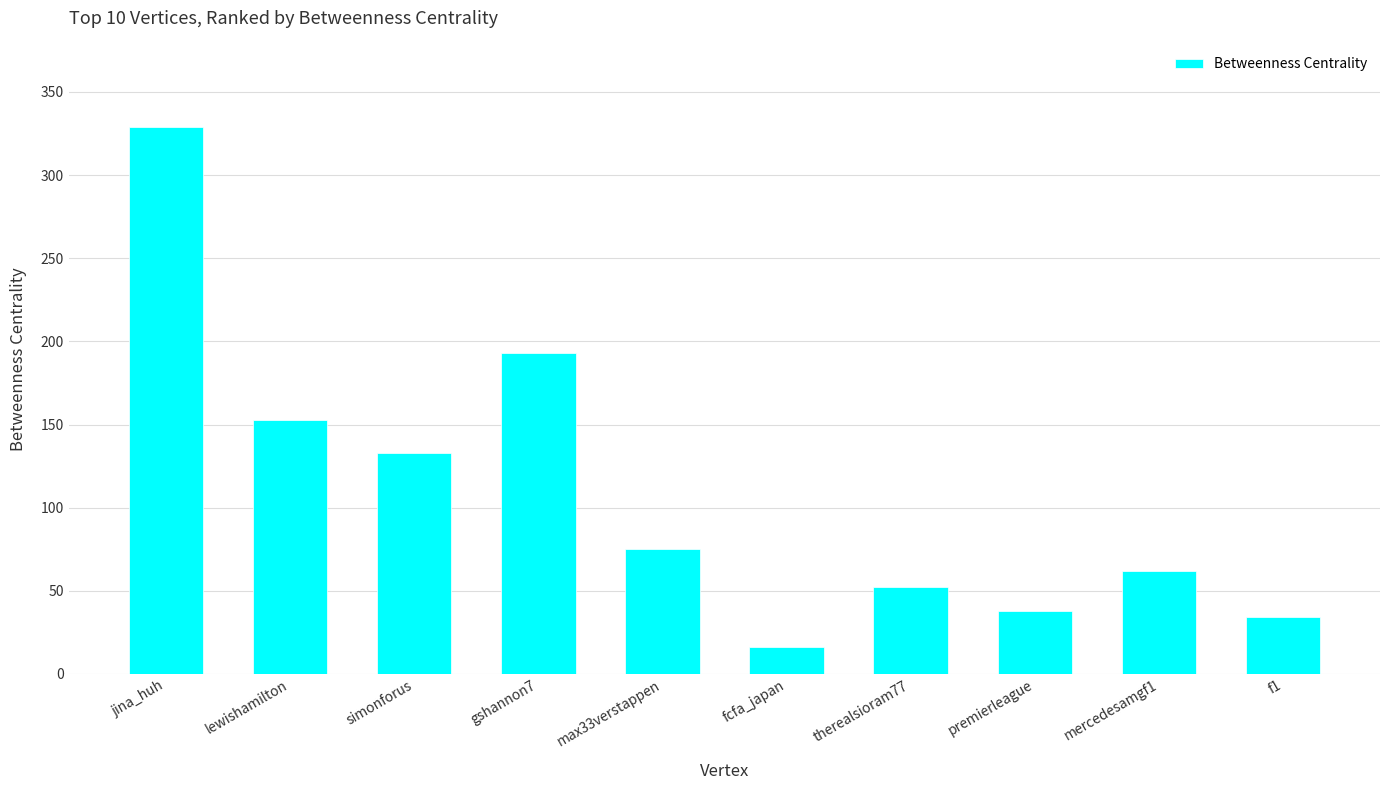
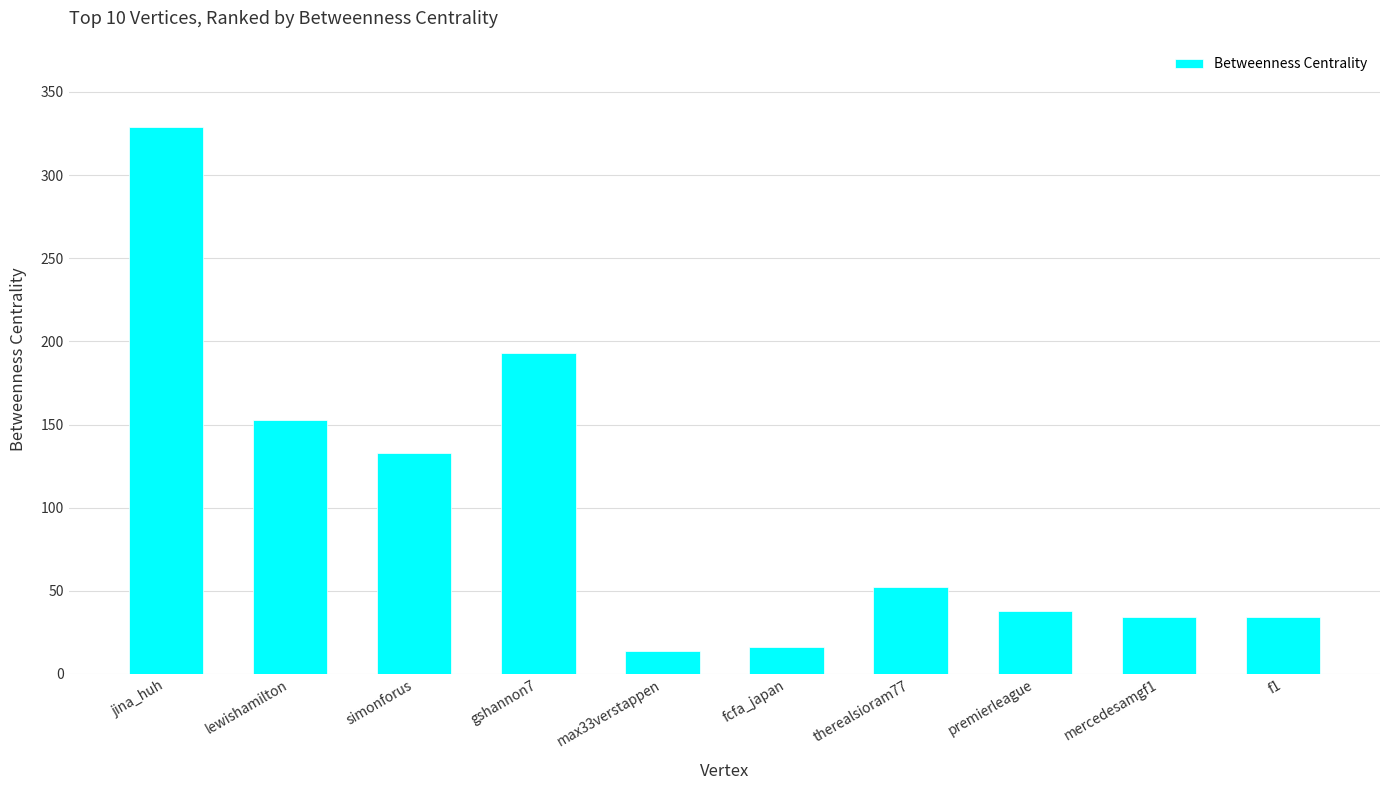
  {
    "jina_huh": 329,
    "lewishamilton": 153,
    "simonforus": 133,
    "gshannon7": 193,
-   "max33verstappen": 75,
+   "max33verstappen": 14,
    "fcfa_japan": 16,
    "therealsioram77": 52,
    "premierleague": 38,
-   "mercedesamgf1": 62,
+   "mercedesamgf1": 34,
    "f1": 34
  }
